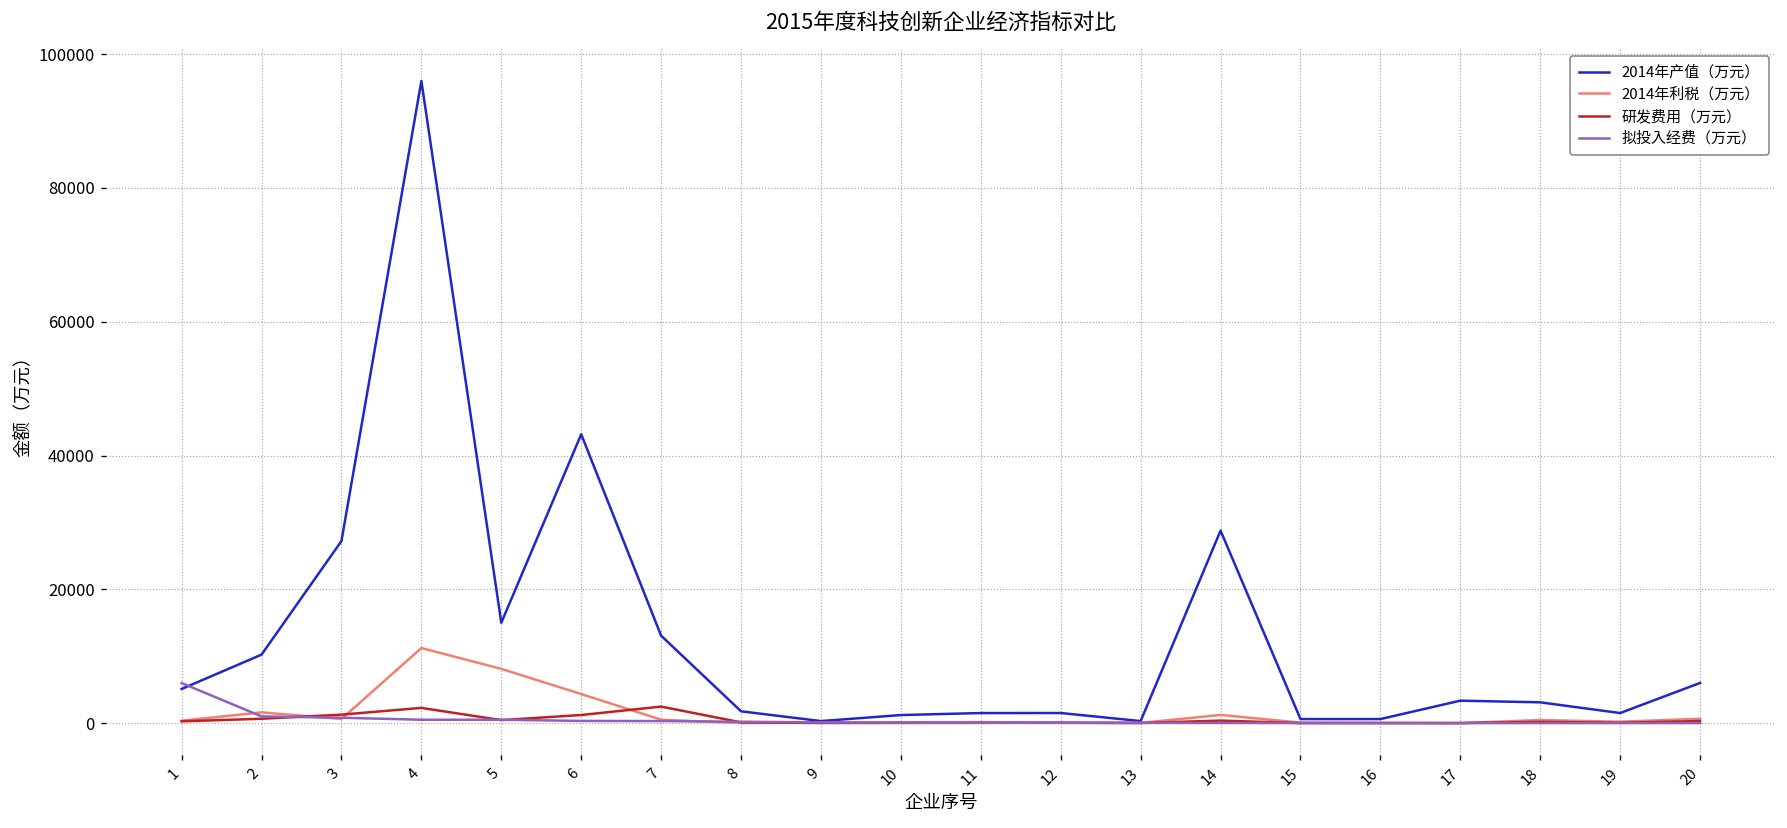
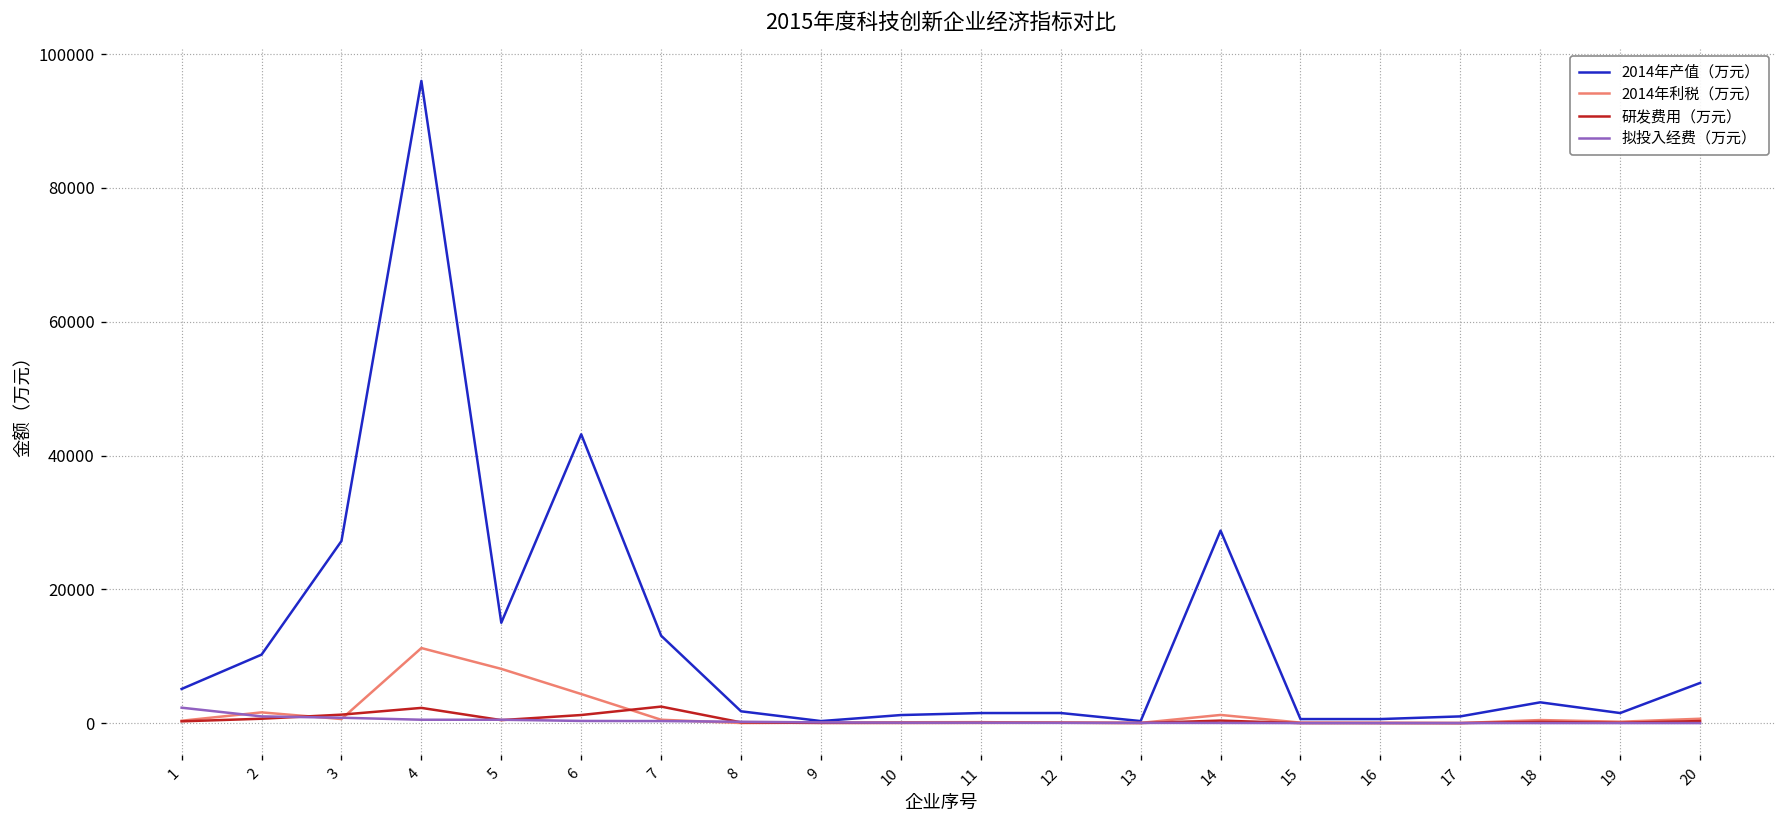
  {
    "2014年产值（万元）": {
      "1": 5000,
      "2": 10000,
      "3": 27000,
      "4": 96000,
      "5": 15000,
      "6": 43000,
      "7": 13000,
      "8": 2000,
      "10": 1000,
      "11": 2000,
      "12": 2000,
      "14": 29000,
      "15": 1000,
      "16": 1000,
-     "17": 3000,
+     "17": 1000,
      "18": 3000,
      "19": 2000,
      "20": 6000
    },
    "2014年利税（万元）": {
      "2": 2000,
      "4": 11000,
      "5": 8000,
      "6": 4000,
      "14": 1000
    },
    "研发费用（万元）": {
      "3": 1000,
      "4": 2000,
      "6": 1000,
      "7": 2000
    },
    "拟投入经费（万元）": {
-     "1": 6000,
+     "1": 2000,
      "4": 1000,
      "6": 0
    }
  }
